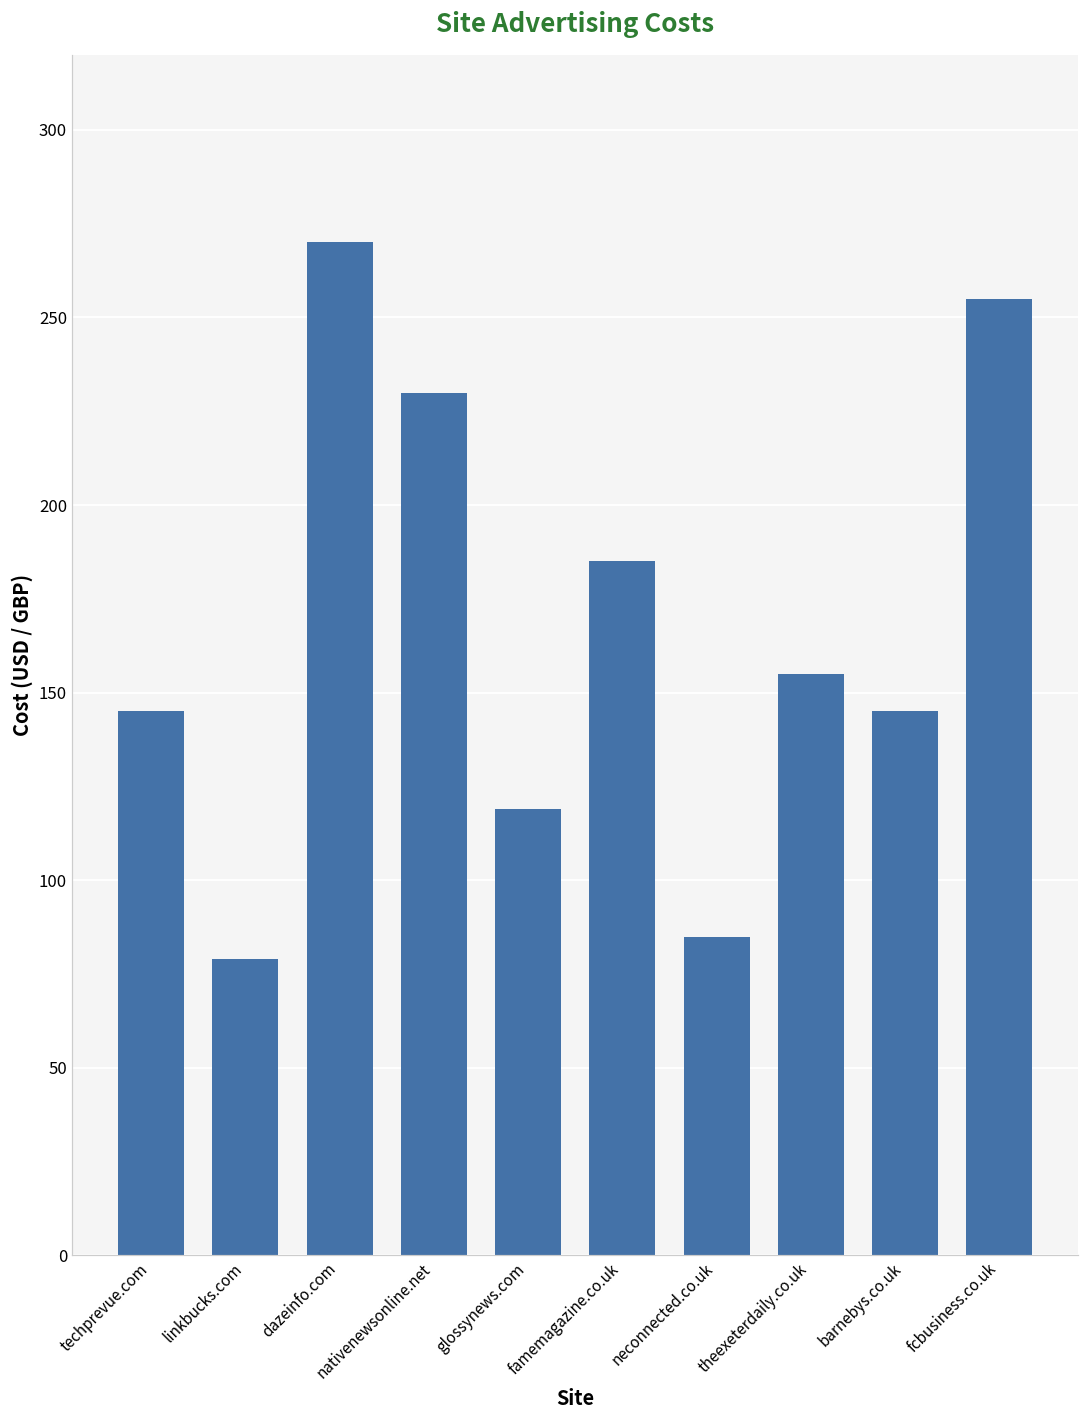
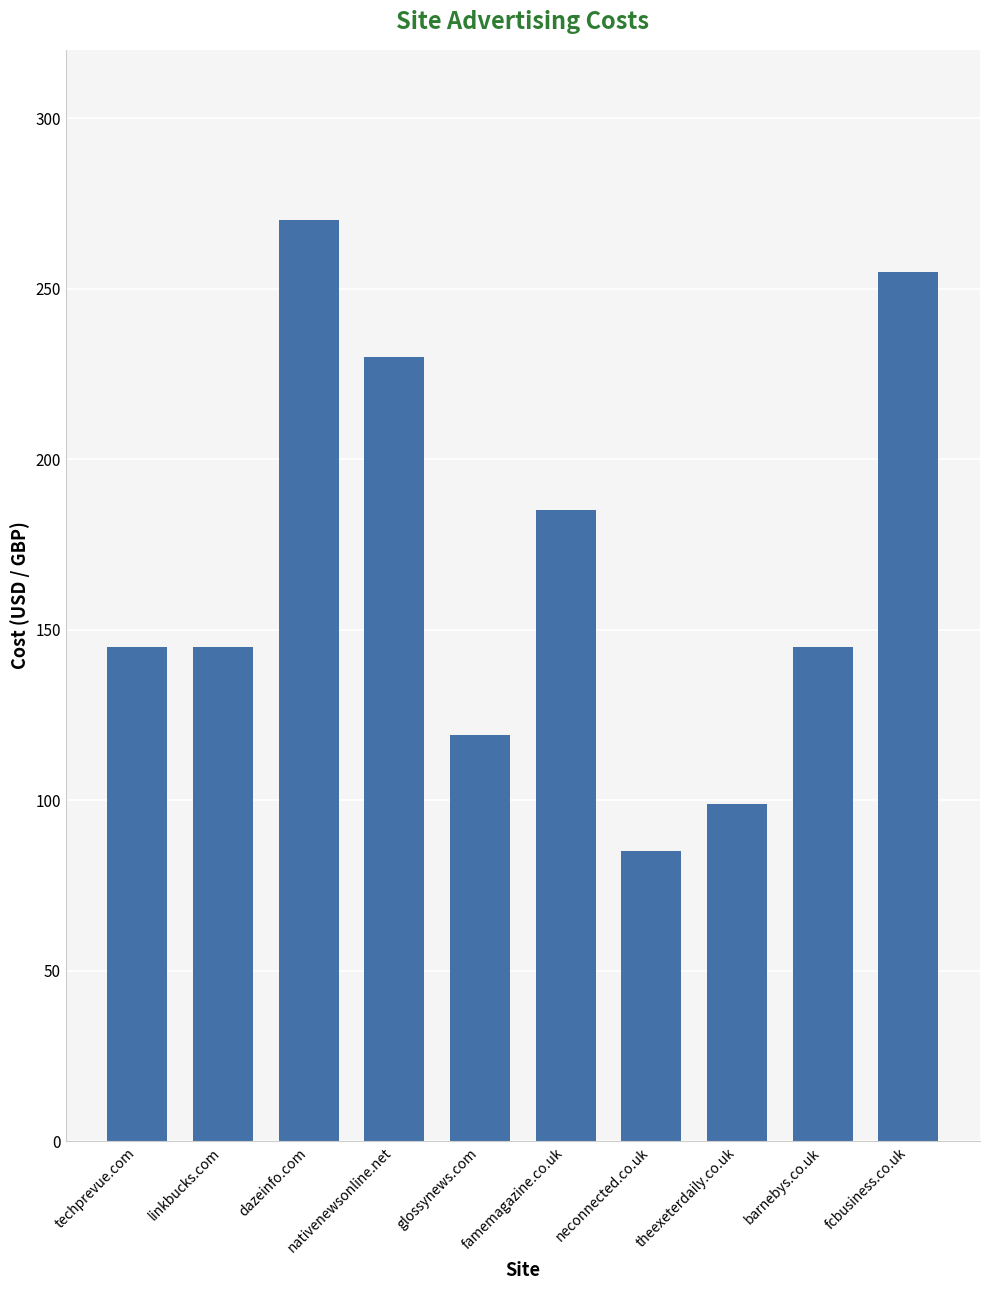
  {
    "techprevue.com": 145,
-   "linkbucks.com": 79,
+   "linkbucks.com": 145,
    "dazeinfo.com": 270,
    "nativenewsonline.net": 230,
    "glossynews.com": 119,
    "famemagazine.co.uk": 185,
    "neconnected.co.uk": 85,
-   "theexeterdaily.co.uk": 155,
+   "theexeterdaily.co.uk": 99,
    "barnebys.co.uk": 145,
    "fcbusiness.co.uk": 255
  }
